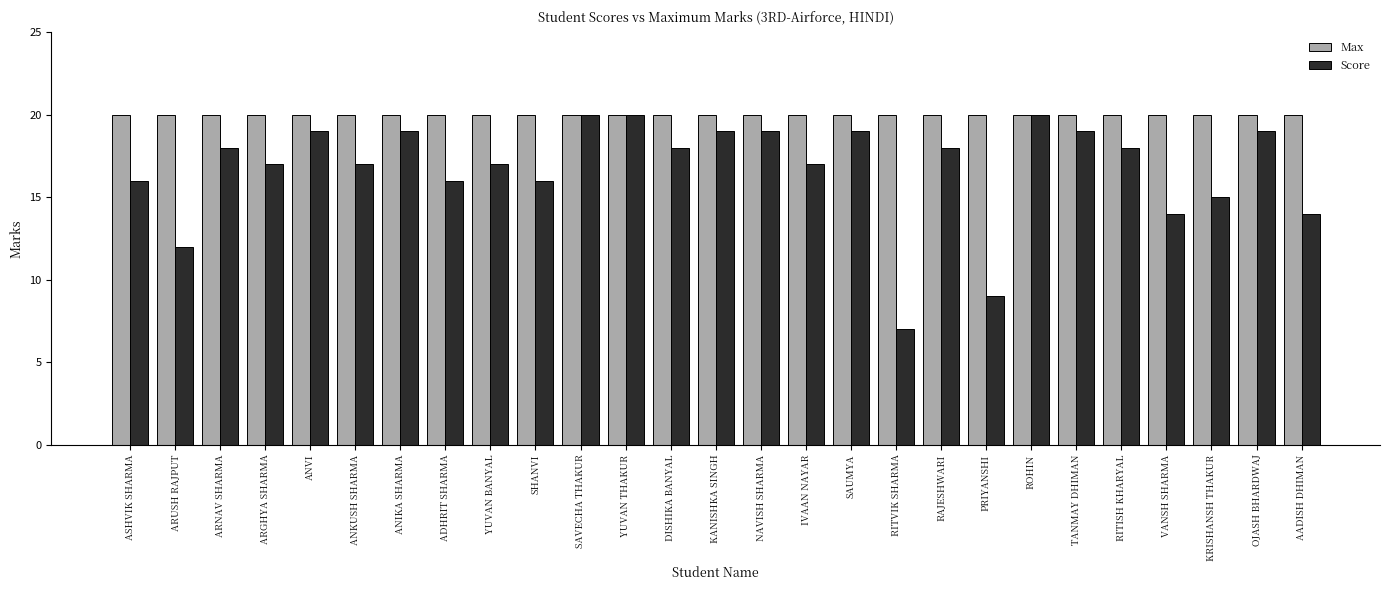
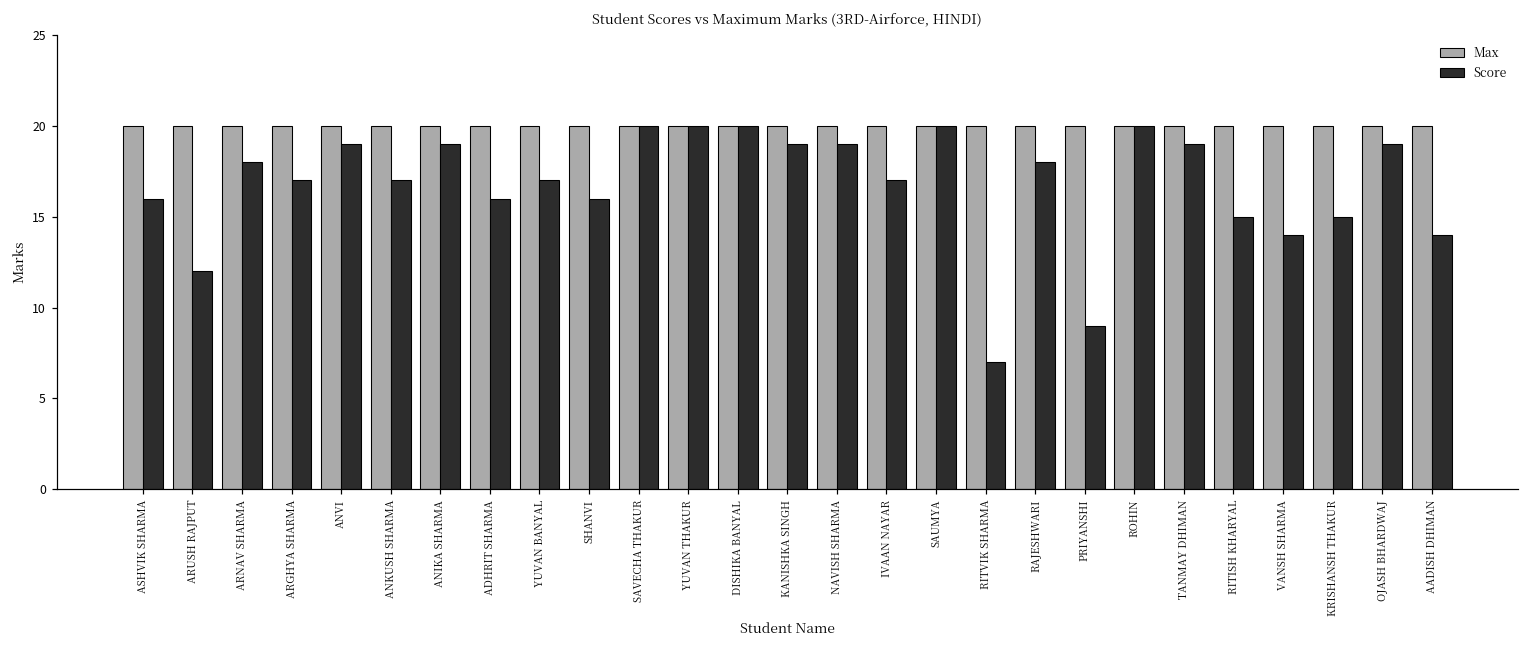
  {
    "Max": {
      "ASHVIK SHARMA": 20,
      "ARUSH RAJPUT": 20,
      "ARNAV SHARMA": 20,
      "ARGHYA SHARMA": 20,
      "ANVI": 20,
      "ANKUSH SHARMA": 20,
      "ANIKA SHARMA": 20,
      "ADHRIT SHARMA": 20,
      "YUVAN BANYAL": 20,
      "SHANVI": 20,
      "SAVECHA THAKUR": 20,
      "YUVAN THAKUR": 20,
      "DISHIKA BANYAL": 20,
      "KANISHKA SINGH": 20,
      "NAVISH SHARMA": 20,
      "IVAAN NAYAR": 20,
      "SAUMYA": 20,
      "RITVIK SHARMA": 20,
      "RAJESHWARI": 20,
      "PRIYANSHI": 20,
      "ROHIN": 20,
      "TANMAY DHIMAN": 20,
      "RITISH KHARYAL": 20,
      "VANSH SHARMA": 20,
      "KRISHANSH THAKUR": 20,
      "OJASH BHARDWAJ": 20,
      "AADISH DHIMAN": 20
    },
    "Score": {
      "ASHVIK SHARMA": 16,
      "ARUSH RAJPUT": 12,
      "ARNAV SHARMA": 18,
      "ARGHYA SHARMA": 17,
      "ANVI": 19,
      "ANKUSH SHARMA": 17,
      "ANIKA SHARMA": 19,
      "ADHRIT SHARMA": 16,
      "YUVAN BANYAL": 17,
      "SHANVI": 16,
      "SAVECHA THAKUR": 20,
      "YUVAN THAKUR": 20,
-     "DISHIKA BANYAL": 18,
+     "DISHIKA BANYAL": 20,
      "KANISHKA SINGH": 19,
      "NAVISH SHARMA": 19,
      "IVAAN NAYAR": 17,
-     "SAUMYA": 19,
+     "SAUMYA": 20,
      "RITVIK SHARMA": 7,
      "RAJESHWARI": 18,
      "PRIYANSHI": 9,
      "ROHIN": 20,
      "TANMAY DHIMAN": 19,
-     "RITISH KHARYAL": 18,
+     "RITISH KHARYAL": 15,
      "VANSH SHARMA": 14,
      "KRISHANSH THAKUR": 15,
      "OJASH BHARDWAJ": 19,
      "AADISH DHIMAN": 14
    }
  }
